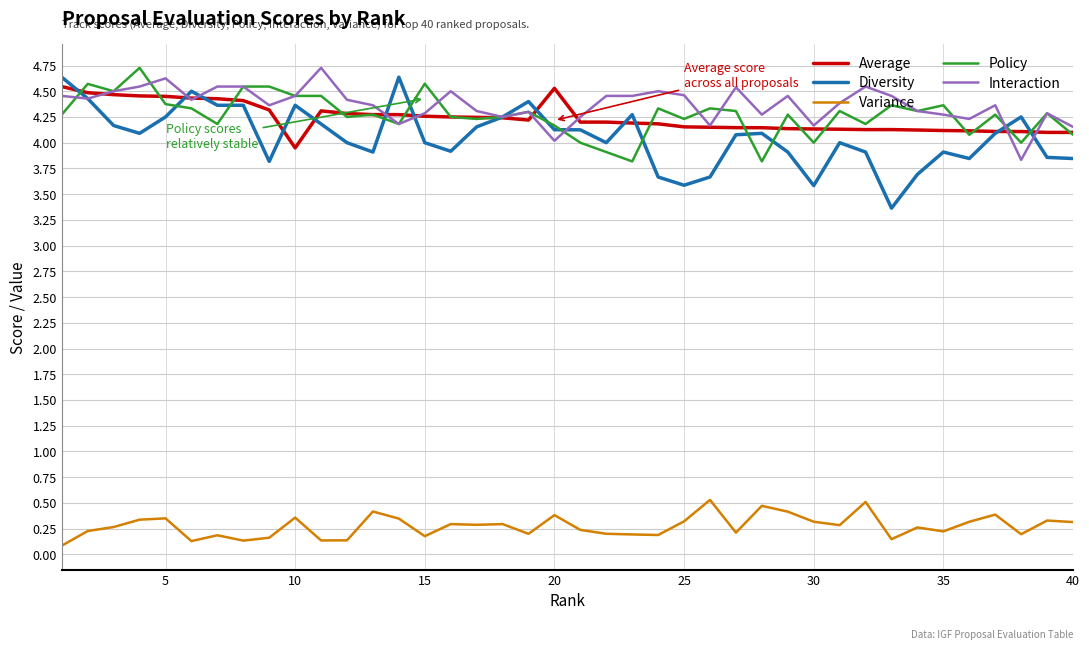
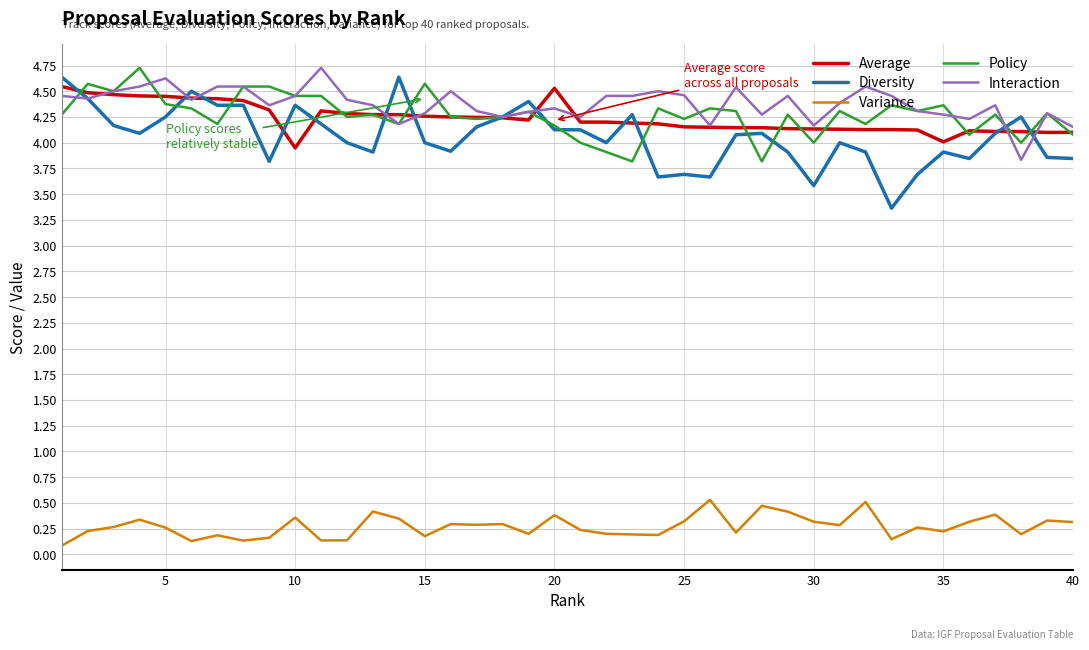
  {
    "Average": {
      "5": 4.45,
      "10": 3.95,
      "15": 4.26,
      "20": 4.53,
      "25": 4.15,
      "30": 4.13,
-     "35": 4.12
+     "35": 4.01
    },
    "Diversity": {
      "5": 4.25,
      "10": 4.36,
      "15": 4.00,
      "20": 4.13,
-     "25": 3.59,
+     "25": 3.69,
      "30": 3.58,
      "35": 3.91,
      "40": 3.85
    },
    "Variance": {
-     "5": 0.35,
+     "5": 0.26,
      "10": 0.36,
      "15": 0.18,
      "20": 0.38,
      "25": 0.32,
      "30": 0.32,
      "35": 0.22,
      "40": 0.31
    },
    "Policy": {
      "5": 4.38,
      "15": 4.57,
      "20": 4.17,
      "25": 4.23,
      "30": 4.00,
      "35": 4.36
    },
    "Interaction": {
      "5": 4.63,
      "15": 4.29,
-     "20": 4.02,
+     "20": 4.33,
      "25": 4.46,
      "30": 4.17,
      "35": 4.27,
      "40": 4.15
    }
  }
